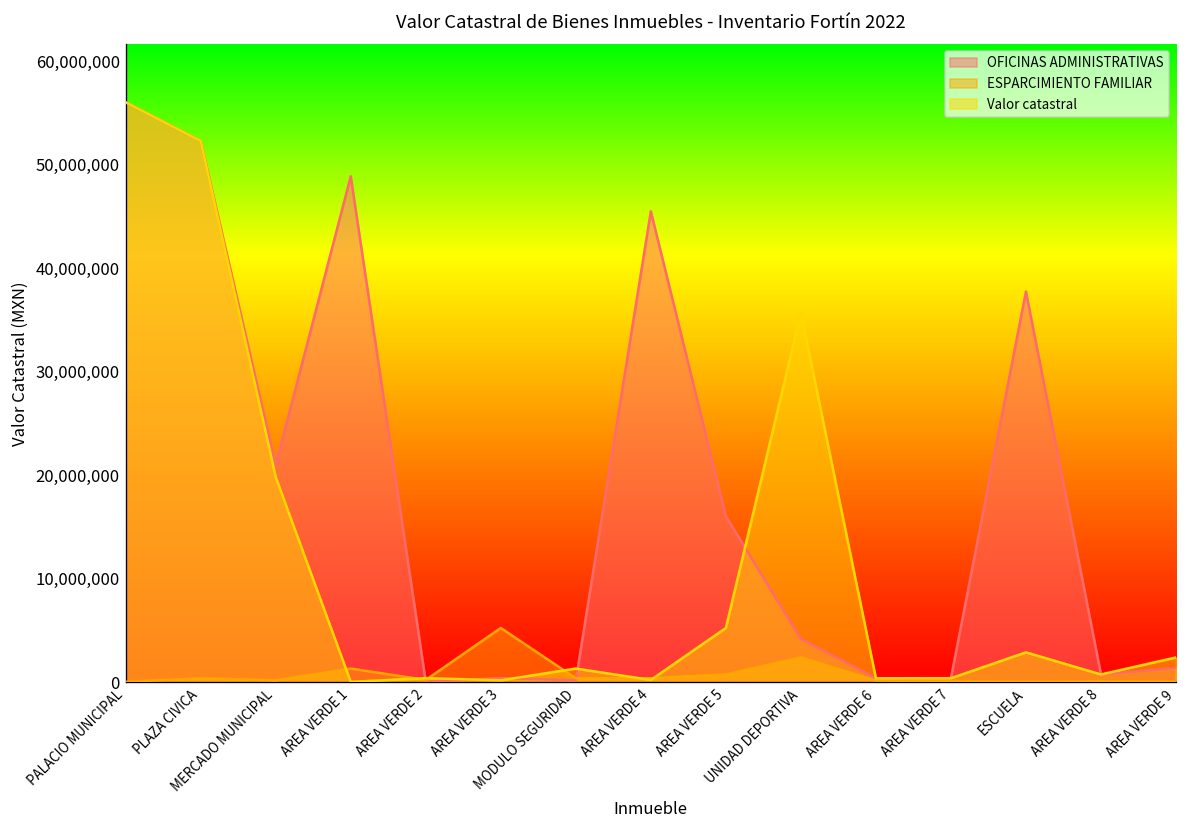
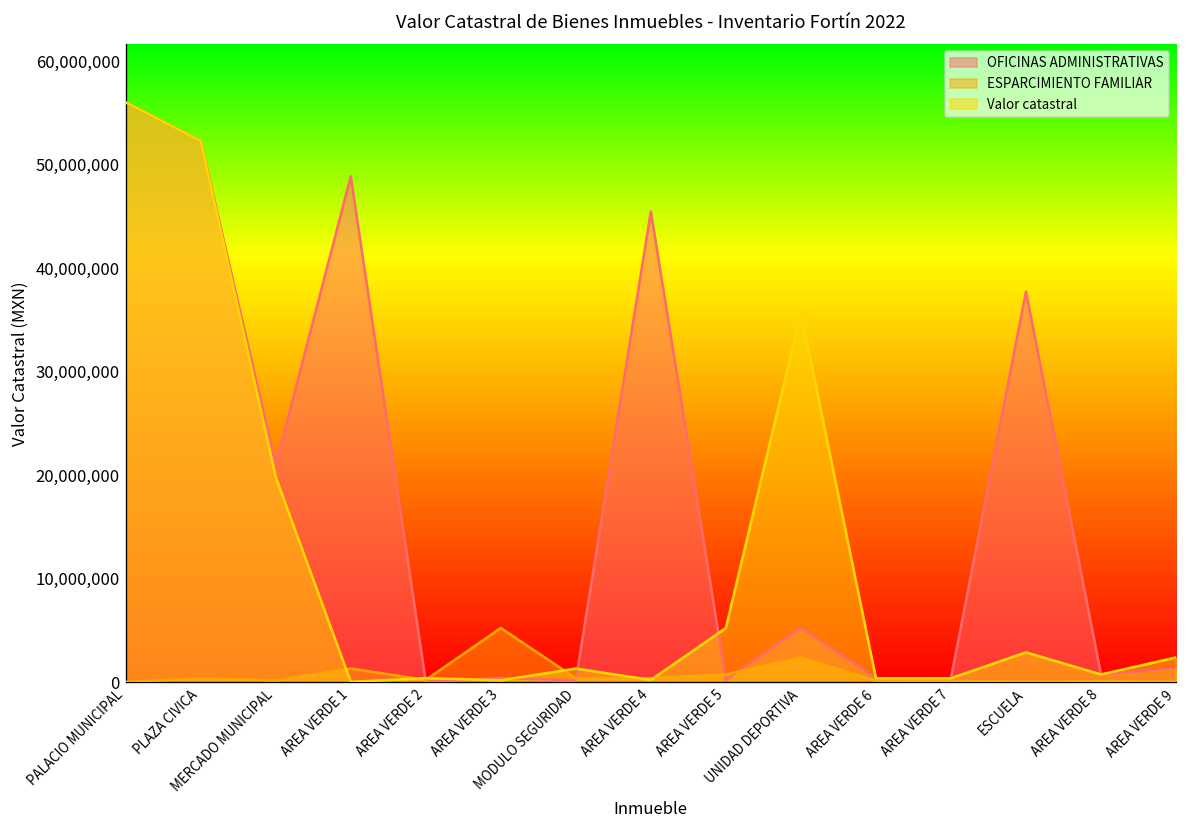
  {
    "OFICINAS ADMINISTRATIVAS": {
      "MERCADO MUNICIPAL": "21,000,000",
      "AREA VERDE 1": "49,000,000",
      "AREA VERDE 4": "46,000,000",
-     "AREA VERDE 5": "16,000,000",
-     "UNIDAD DEPORTIVA": "4,000,000",
+     "AREA VERDE 5": "0",
+     "UNIDAD DEPORTIVA": "5,000,000",
      "ESCUELA": "38,000,000",
      "AREA VERDE 9": "1,000,000"
    }
  }
